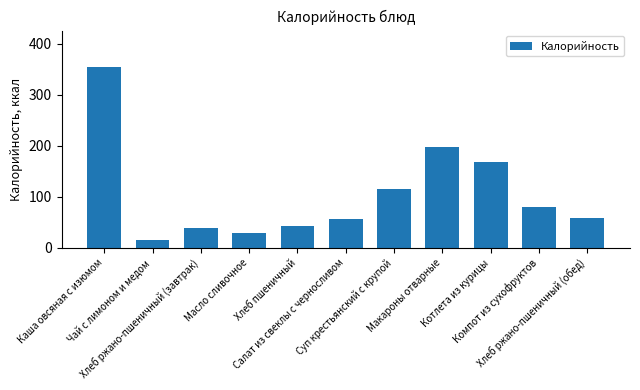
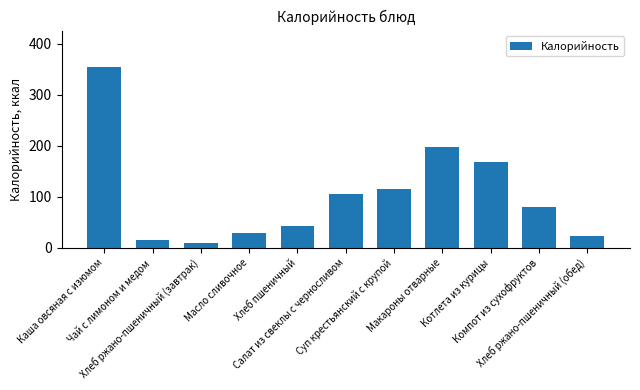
  {
    "Каша овсяная с изюмом": 350,
    "Чай с лимоном и медом": 20,
-   "Хлеб ржано-пшеничный (завтрак)": 40,
+   "Хлеб ржано-пшеничный (завтрак)": 10,
    "Масло сливочное": 30,
    "Хлеб пшеничный": 40,
-   "Салат из свеклы с черносливом": 60,
+   "Салат из свеклы с черносливом": 110,
    "Суп крестьянский с крупой": 120,
    "Макароны отварные": 200,
    "Котлета из курицы": 170,
    "Компот из сухофруктов": 80,
-   "Хлеб ржано-пшеничный (обед)": 60
+   "Хлеб ржано-пшеничный (обед)": 20
  }
